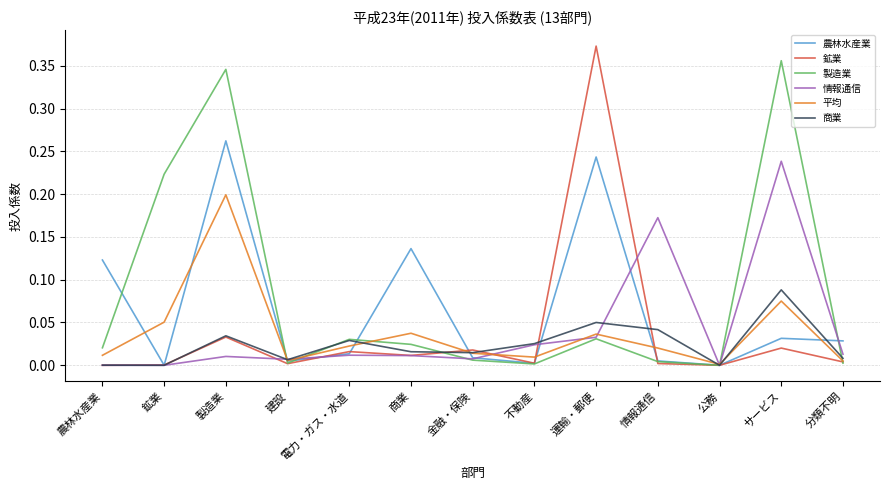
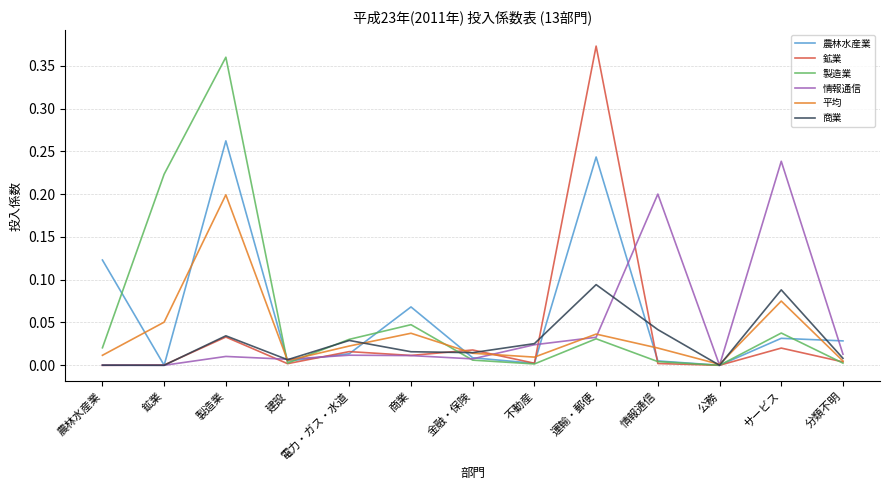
  {
    "農林水産業": {
      "農林水産業": 0.12,
      "製造業": 0.26,
-     "商業": 0.14,
+     "商業": 0.07,
      "運輸・郵便": 0.24,
      "サービス": 0.03,
      "分類不明": 0.03
    },
    "製造業": {
      "農林水産業": 0.02,
      "鉱業": 0.22,
-     "製造業": 0.35,
-     "商業": 0.02,
-     "サービス": 0.36
+     "製造業": 0.36,
+     "商業": 0.05,
+     "サービス": 0.04
    },
    "情報通信": {
      "製造業": 0.01,
-     "情報通信": 0.17,
+     "情報通信": 0.20,
      "サービス": 0.24,
      "分類不明": 0.01
    },
    "商業": {
      "商業": 0.02,
-     "運輸・郵便": 0.05,
+     "運輸・郵便": 0.09,
      "情報通信": 0.04,
      "サービス": 0.09,
      "分類不明": 0.01
    }
  }
